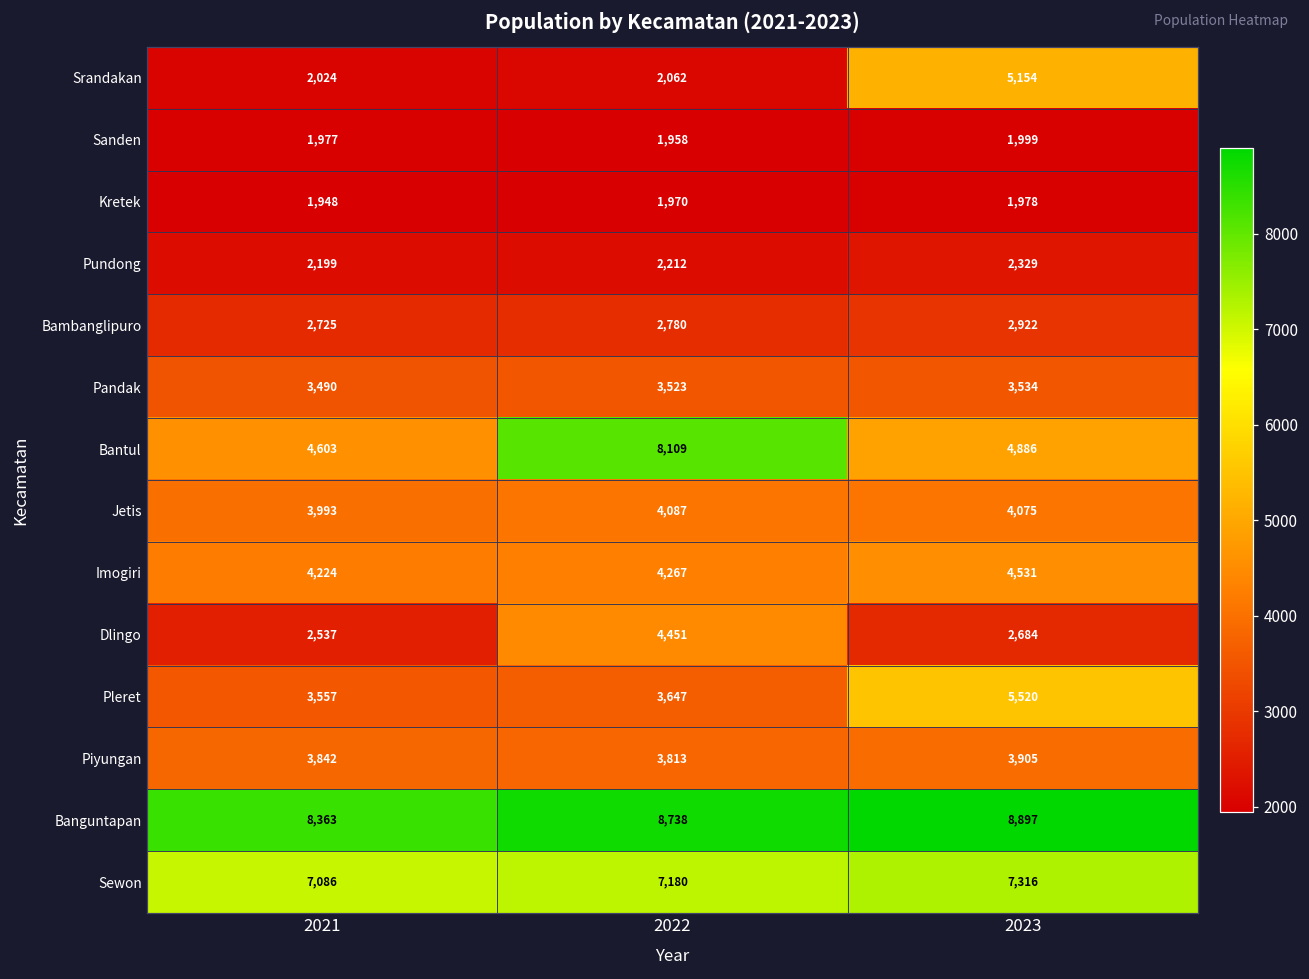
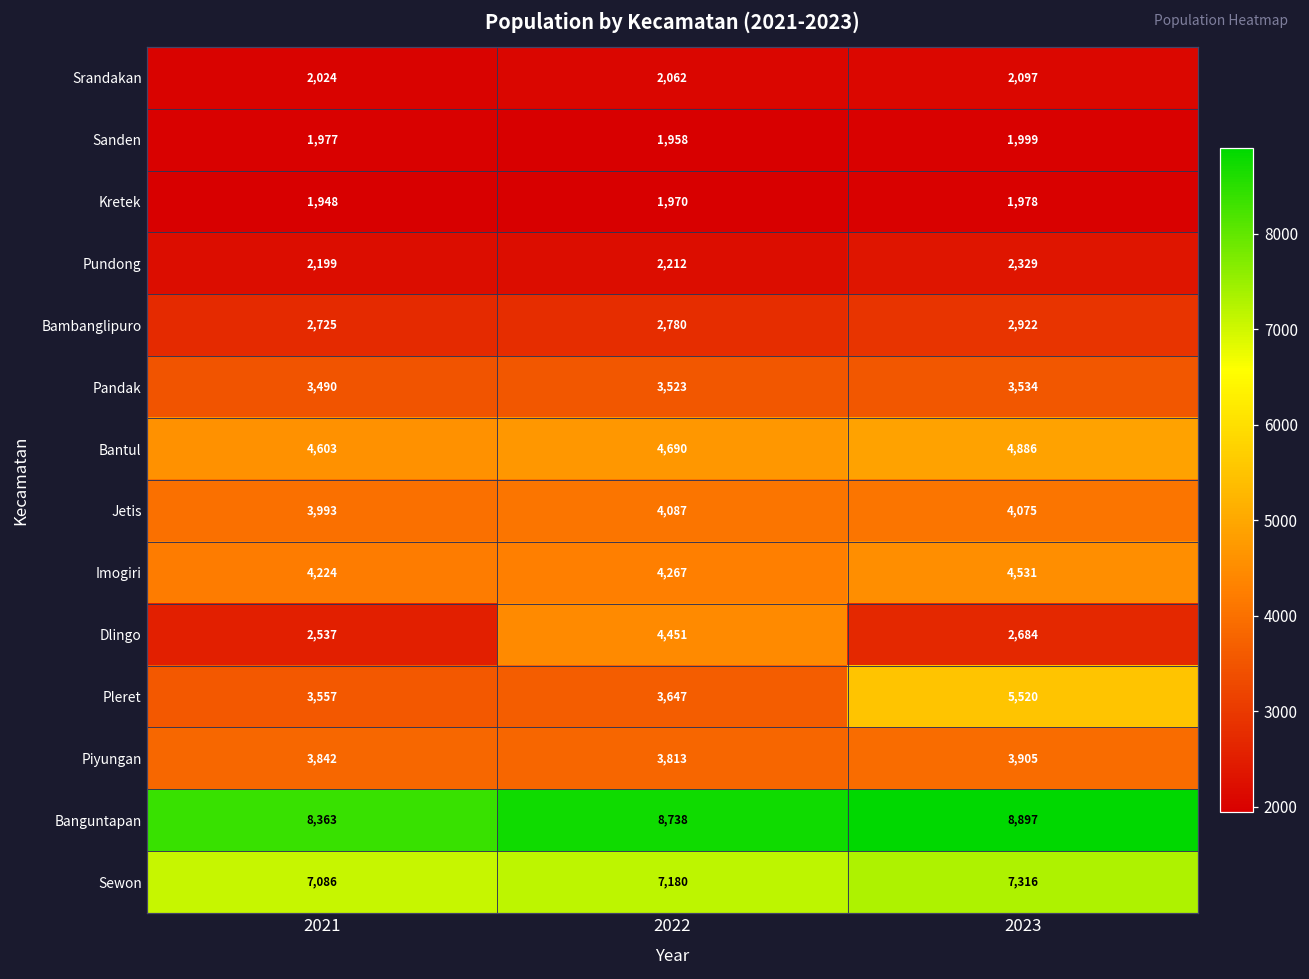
  {
    "Srandakan": {
      "2021": "2,024",
      "2022": "2,062",
-     "2023": "5,154"
+     "2023": "2,097"
    },
    "Sanden": {
      "2021": "1,977",
      "2022": "1,958",
      "2023": "1,999"
    },
    "Kretek": {
      "2021": "1,948",
      "2022": "1,970",
      "2023": "1,978"
    },
    "Pundong": {
      "2021": "2,199",
      "2022": "2,212",
      "2023": "2,329"
    },
    "Bambanglipuro": {
      "2021": "2,725",
      "2022": "2,780",
      "2023": "2,922"
    },
    "Pandak": {
      "2021": "3,490",
      "2022": "3,523",
      "2023": "3,534"
    },
    "Bantul": {
      "2021": "4,603",
-     "2022": "8,109",
+     "2022": "4,690",
      "2023": "4,886"
    },
    "Jetis": {
      "2021": "3,993",
      "2022": "4,087",
      "2023": "4,075"
    },
    "Imogiri": {
      "2021": "4,224",
      "2022": "4,267",
      "2023": "4,531"
    },
    "Dlingo": {
      "2021": "2,537",
      "2022": "4,451",
      "2023": "2,684"
    },
    "Pleret": {
      "2021": "3,557",
      "2022": "3,647",
      "2023": "5,520"
    },
    "Piyungan": {
      "2021": "3,842",
      "2022": "3,813",
      "2023": "3,905"
    },
    "Banguntapan": {
      "2021": "8,363",
      "2022": "8,738",
      "2023": "8,897"
    },
    "Sewon": {
      "2021": "7,086",
      "2022": "7,180",
      "2023": "7,316"
    }
  }
